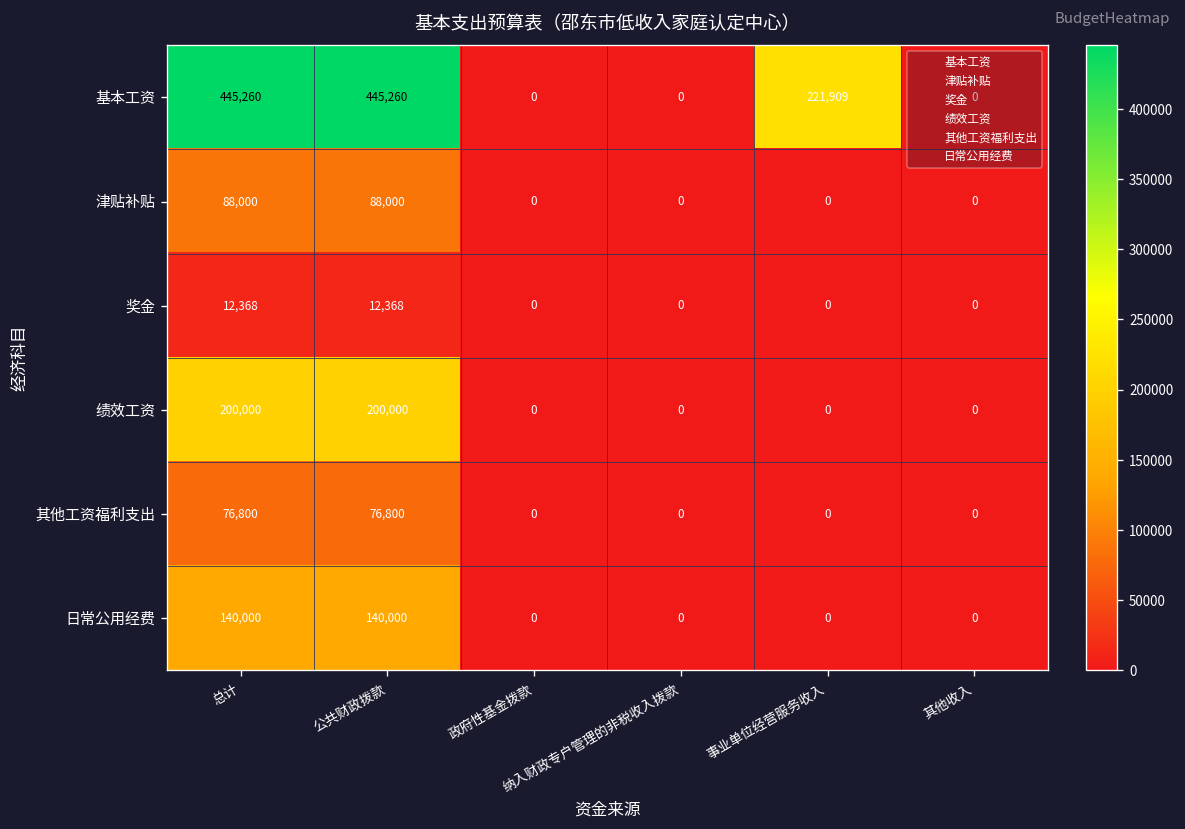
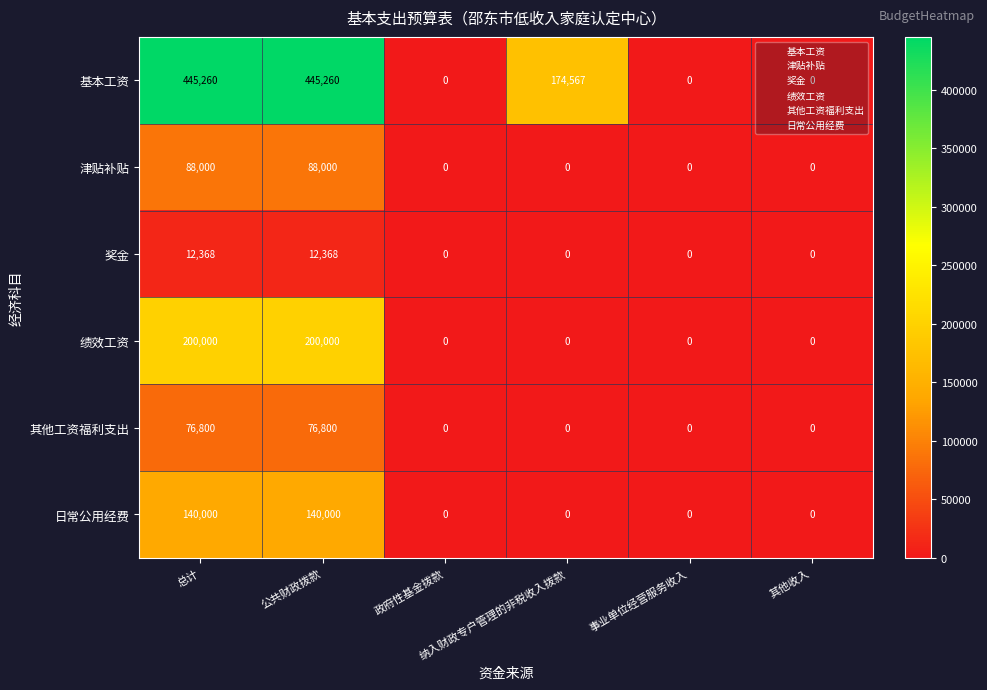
  {
    "基本工资": {
      "总计": "445,260",
      "公共财政拨款": "445,260",
      "政府性基金拨款": "0",
-     "纳入财政专户管理的非税收入拨款": "0",
-     "事业单位经营服务收入": "221,909"
+     "纳入财政专户管理的非税收入拨款": "174,567",
+     "事业单位经营服务收入": "0"
    },
    "津贴补贴": {
      "总计": "88,000",
      "公共财政拨款": "88,000",
      "政府性基金拨款": "0",
      "纳入财政专户管理的非税收入拨款": "0",
      "事业单位经营服务收入": "0",
      "其他收入": "0"
    },
    "奖金": {
      "总计": "12,368",
      "公共财政拨款": "12,368",
      "政府性基金拨款": "0",
      "纳入财政专户管理的非税收入拨款": "0",
      "事业单位经营服务收入": "0",
      "其他收入": "0"
    },
    "绩效工资": {
      "总计": "200,000",
      "公共财政拨款": "200,000",
      "政府性基金拨款": "0",
      "纳入财政专户管理的非税收入拨款": "0",
      "事业单位经营服务收入": "0",
      "其他收入": "0"
    },
    "其他工资福利支出": {
      "总计": "76,800",
      "公共财政拨款": "76,800",
      "政府性基金拨款": "0",
      "纳入财政专户管理的非税收入拨款": "0",
      "事业单位经营服务收入": "0",
      "其他收入": "0"
    },
    "日常公用经费": {
      "总计": "140,000",
      "公共财政拨款": "140,000",
      "政府性基金拨款": "0",
      "纳入财政专户管理的非税收入拨款": "0",
      "事业单位经营服务收入": "0",
      "其他收入": "0"
    }
  }
